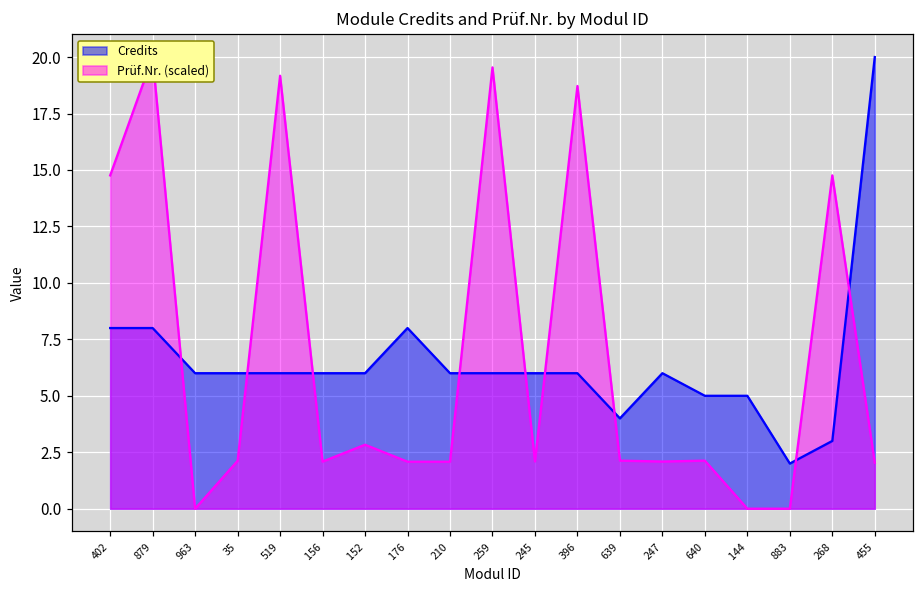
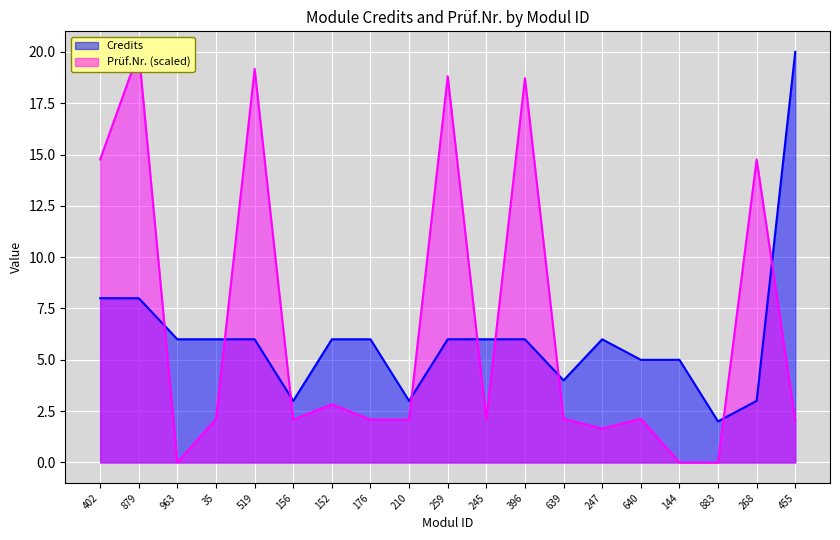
  {
    "Credits": {
      "402": 8,
      "879": 8,
      "963": 6,
      "35": 6,
      "519": 6,
-     "156": 6,
+     "156": 3,
      "152": 6,
-     "176": 8,
-     "210": 6,
+     "176": 6,
+     "210": 3,
      "259": 6,
      "245": 6,
      "396": 6,
      "639": 4,
      "247": 6,
      "640": 5,
      "144": 5,
      "883": 2,
      "268": 3,
      "455": 20
    },
    "Prüf.Nr. (scaled)": {
      "402": 14.8,
      "963": 0.0,
      "35": 2.1,
      "519": 19.2,
      "156": 2.1,
      "152": 2.8,
      "176": 2.1,
      "210": 2.1,
-     "259": 19.5,
+     "259": 18.8,
      "245": 2.1,
      "396": 18.7,
      "639": 2.1,
-     "247": 2.1,
+     "247": 1.6,
      "640": 2.1,
      "144": 0.0,
      "883": 0.0,
      "268": 14.8,
      "455": 2.0
    }
  }
